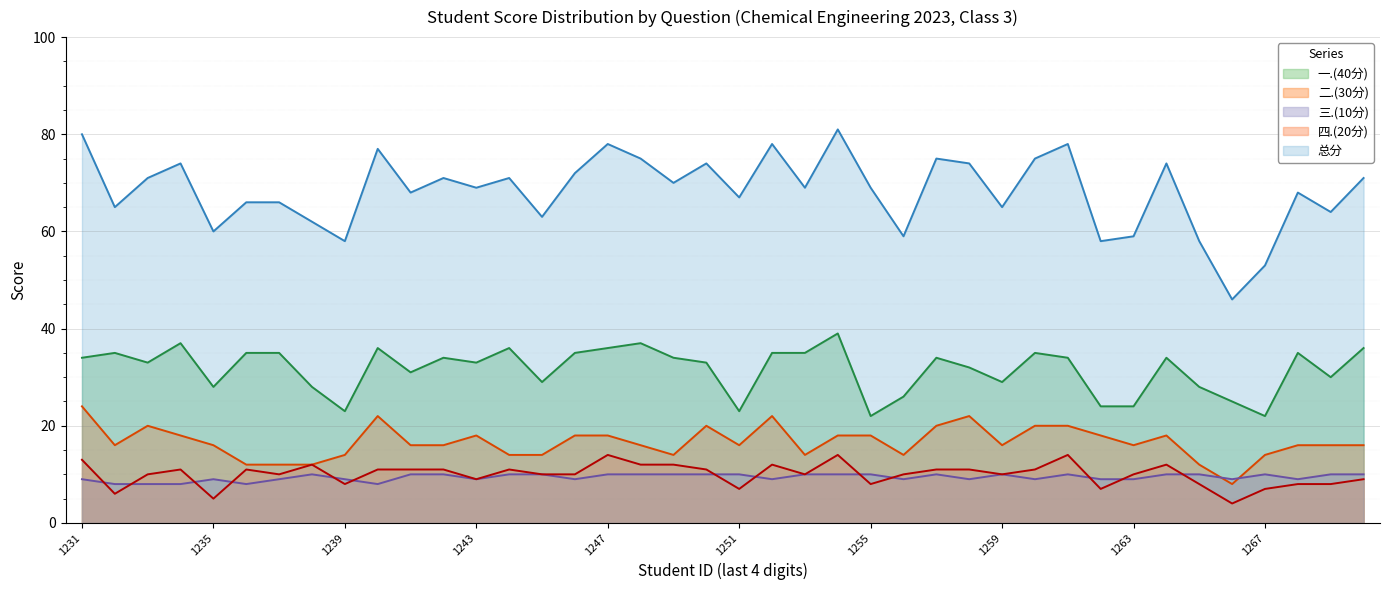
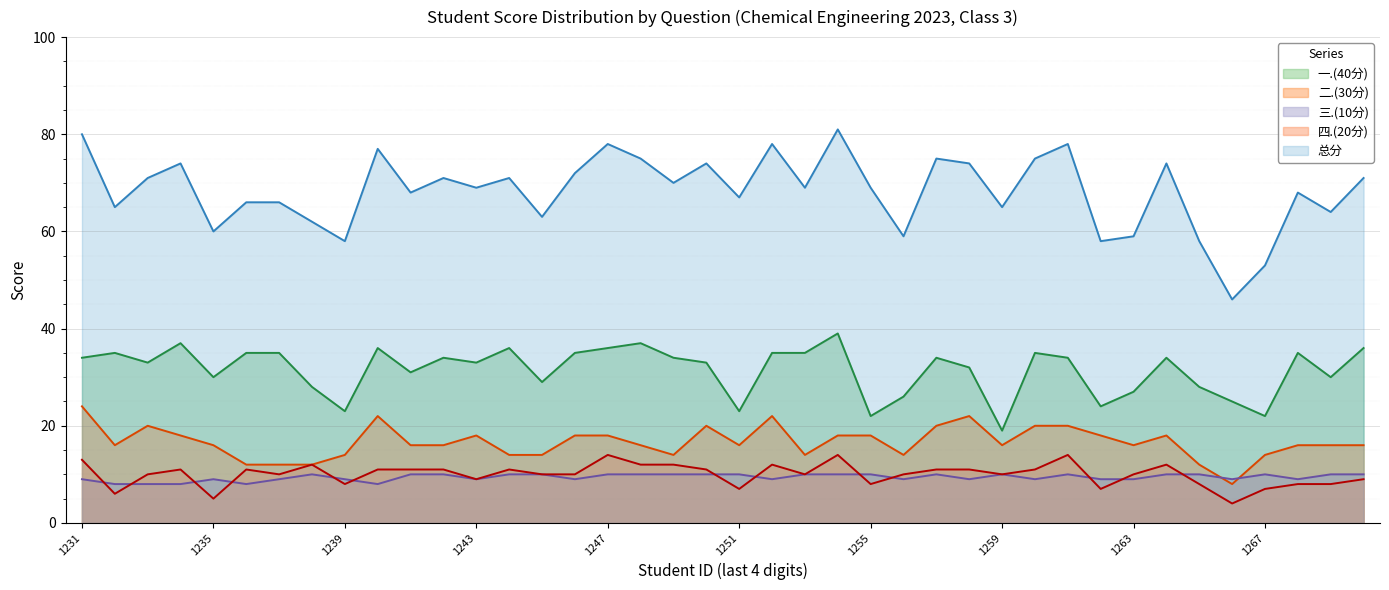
  {
    "一.(40分)": {
      "1231": 34,
-     "1235": 28,
+     "1235": 30,
      "1239": 23,
      "1243": 33,
      "1247": 36,
      "1251": 23,
      "1255": 22,
-     "1259": 29,
-     "1263": 24,
+     "1259": 19,
+     "1263": 27,
      "1267": 22
    }
  }
